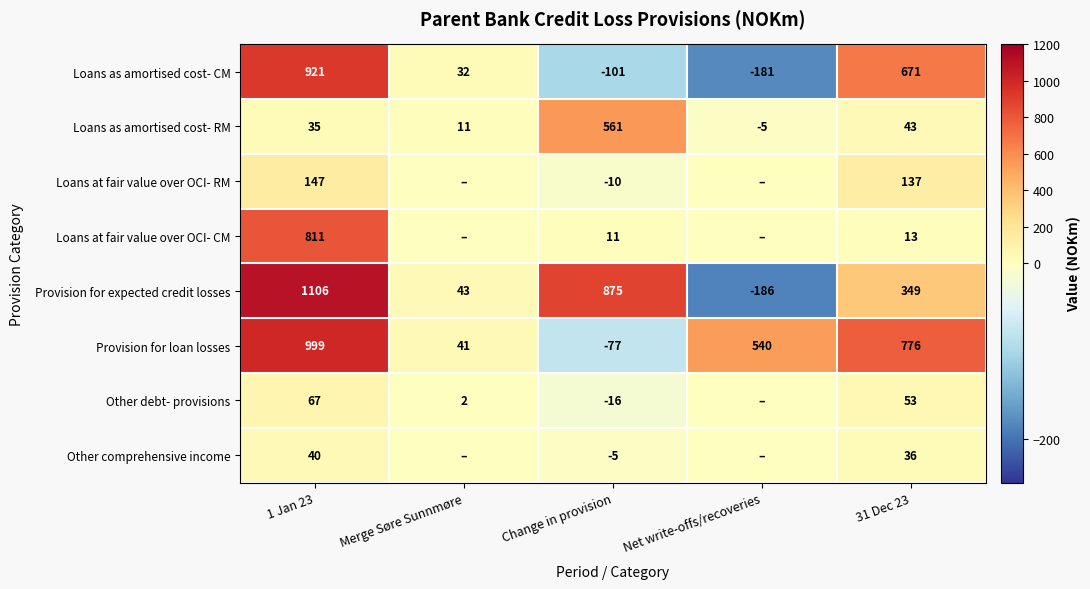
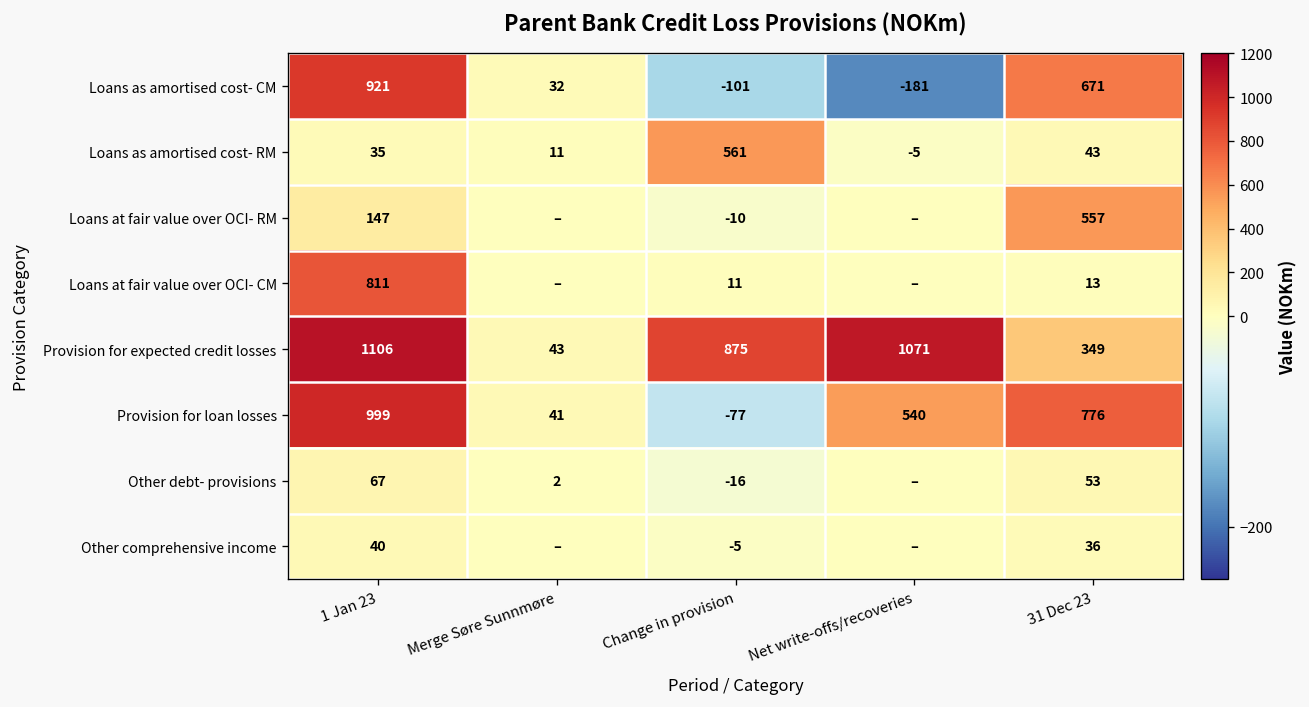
  {
    "Loans as amortised cost- CM": {
      "1 Jan 23": 921,
      "Merge Søre Sunnmøre": 32,
      "Change in provision": -101,
      "Net write-offs/recoveries": -181,
      "31 Dec 23": 671
    },
    "Loans as amortised cost- RM": {
      "1 Jan 23": 35,
      "Merge Søre Sunnmøre": 11,
      "Change in provision": 561,
      "Net write-offs/recoveries": -5,
      "31 Dec 23": 43
    },
    "Loans at fair value over OCI- RM": {
      "1 Jan 23": 147,
      "Change in provision": -10,
-     "31 Dec 23": 137
+     "31 Dec 23": 557
    },
    "Loans at fair value over OCI- CM": {
      "1 Jan 23": 811,
      "Change in provision": 11,
      "31 Dec 23": 13
    },
    "Provision for expected credit losses": {
      "1 Jan 23": 1106,
      "Merge Søre Sunnmøre": 43,
      "Change in provision": 875,
-     "Net write-offs/recoveries": -186,
+     "Net write-offs/recoveries": 1071,
      "31 Dec 23": 349
    },
    "Provision for loan losses": {
      "1 Jan 23": 999,
      "Merge Søre Sunnmøre": 41,
      "Change in provision": -77,
      "Net write-offs/recoveries": 540,
      "31 Dec 23": 776
    },
    "Other debt- provisions": {
      "1 Jan 23": 67,
      "Merge Søre Sunnmøre": 2,
      "Change in provision": -16,
      "31 Dec 23": 53
    },
    "Other comprehensive income": {
      "1 Jan 23": 40,
      "Change in provision": -5,
      "31 Dec 23": 36
    }
  }
